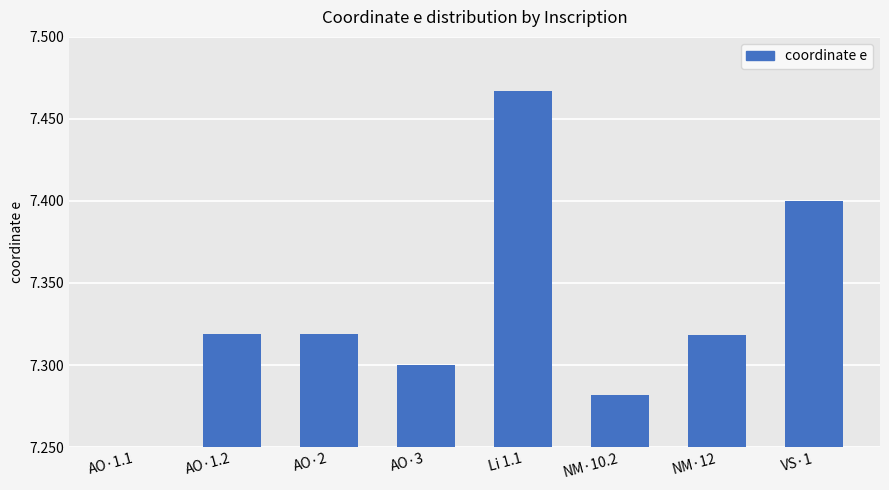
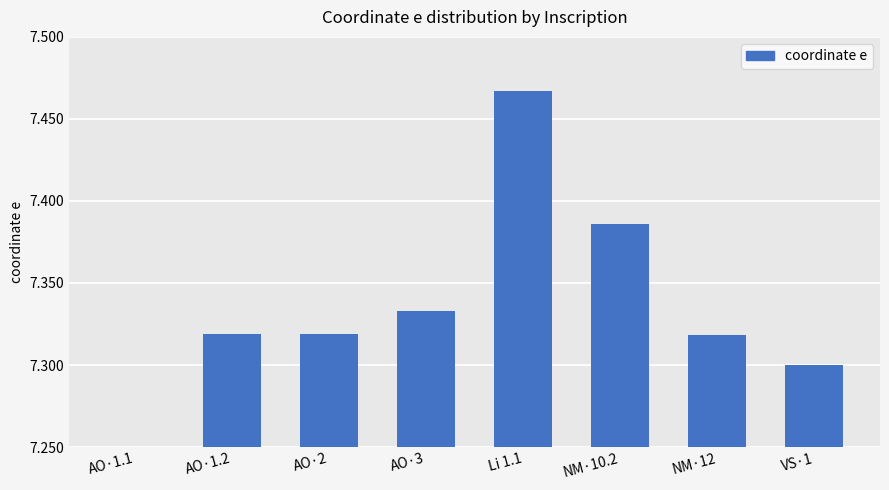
  {
    "AO·1.2": 7.319,
    "AO·2": 7.319,
-   "AO·3": 7.300,
+   "AO·3": 7.333,
    "Li 1.1": 7.467,
-   "NM·10.2": 7.282,
+   "NM·10.2": 7.386,
    "NM·12": 7.318,
-   "VS·1": 7.4
+   "VS·1": 7.3
  }
